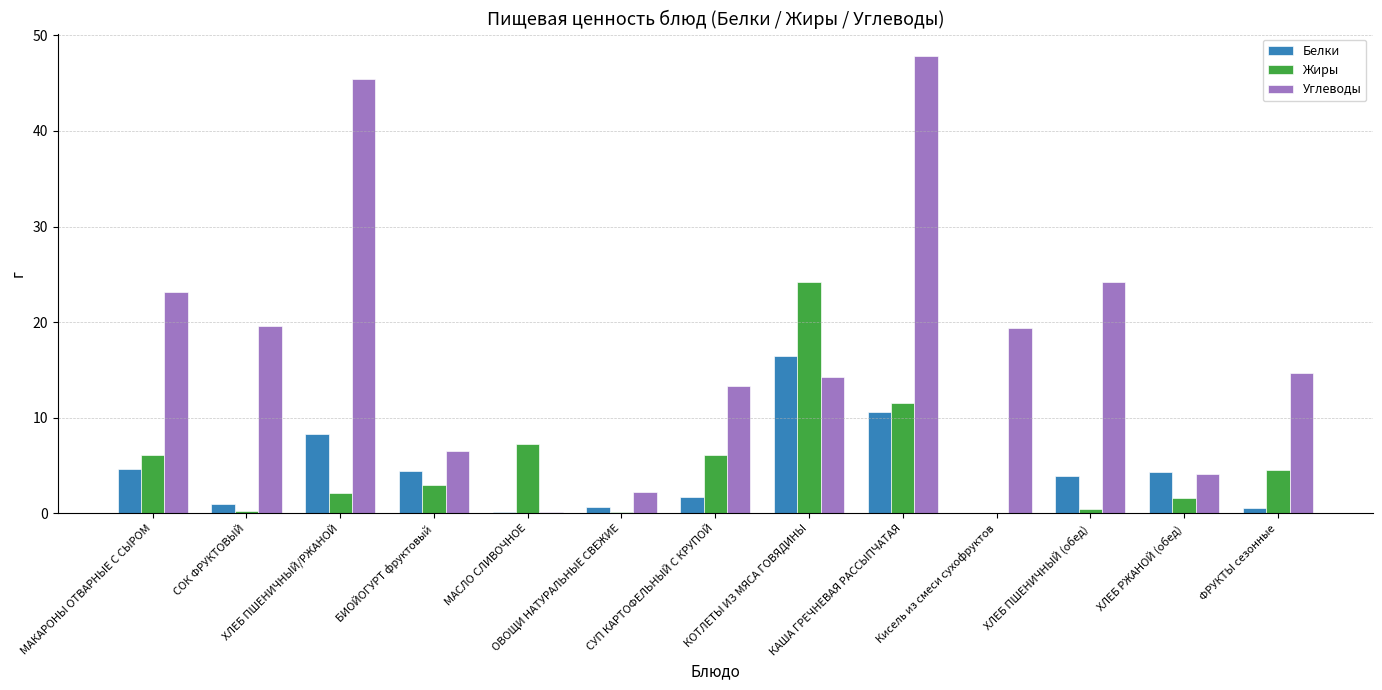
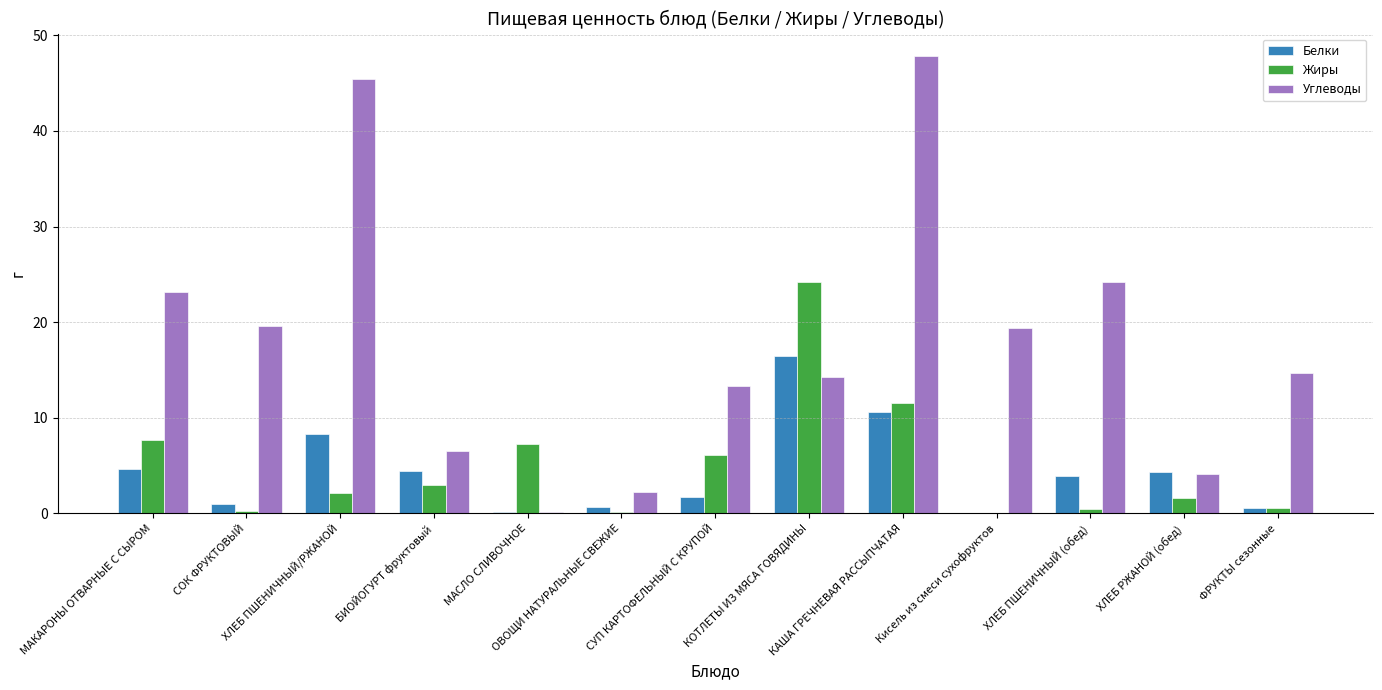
  {
    "Белки": {
      "МАКАРОНЫ ОТВАРНЫЕ С СЫРОМ": 5,
      "СОК ФРУКТОВЫЙ": 1,
      "ХЛЕБ ПШЕНИЧНЫЙ/РЖАНОЙ": 8,
      "БИОЙОГУРТ фруктовый": 4,
      "ОВОЩИ НАТУРАЛЬНЫЕ СВЕЖИЕ": 1,
      "СУП КАРТОФЕЛЬНЫЙ С КРУПОЙ": 2,
      "КОТЛЕТЫ ИЗ МЯСА ГОВЯДИНЫ": 17,
      "КАША ГРЕЧНЕВАЯ РАССЫПЧАТАЯ": 11,
      "Кисель из смеси сухофруктов": 0,
      "ХЛЕБ ПШЕНИЧНЫЙ (обед)": 4,
      "ХЛЕБ РЖАНОЙ (обед)": 4,
      "ФРУКТЫ сезонные": 1
    },
    "Жиры": {
-     "МАКАРОНЫ ОТВАРНЫЕ С СЫРОМ": 6,
+     "МАКАРОНЫ ОТВАРНЫЕ С СЫРОМ": 8,
      "ХЛЕБ ПШЕНИЧНЫЙ/РЖАНОЙ": 2,
      "БИОЙОГУРТ фруктовый": 3,
      "МАСЛО СЛИВОЧНОЕ": 7,
      "СУП КАРТОФЕЛЬНЫЙ С КРУПОЙ": 6,
      "КОТЛЕТЫ ИЗ МЯСА ГОВЯДИНЫ": 24,
      "КАША ГРЕЧНЕВАЯ РАССЫПЧАТАЯ": 12,
      "Кисель из смеси сухофруктов": 0,
      "ХЛЕБ ПШЕНИЧНЫЙ (обед)": 1,
      "ХЛЕБ РЖАНОЙ (обед)": 2,
-     "ФРУКТЫ сезонные": 5
+     "ФРУКТЫ сезонные": 1
    },
    "Углеводы": {
      "МАКАРОНЫ ОТВАРНЫЕ С СЫРОМ": 23,
      "СОК ФРУКТОВЫЙ": 20,
      "ХЛЕБ ПШЕНИЧНЫЙ/РЖАНОЙ": 45,
      "БИОЙОГУРТ фруктовый": 7,
      "ОВОЩИ НАТУРАЛЬНЫЕ СВЕЖИЕ": 2,
      "СУП КАРТОФЕЛЬНЫЙ С КРУПОЙ": 13,
      "КОТЛЕТЫ ИЗ МЯСА ГОВЯДИНЫ": 14,
      "КАША ГРЕЧНЕВАЯ РАССЫПЧАТАЯ": 48,
      "Кисель из смеси сухофруктов": 19,
      "ХЛЕБ ПШЕНИЧНЫЙ (обед)": 24,
      "ХЛЕБ РЖАНОЙ (обед)": 4,
      "ФРУКТЫ сезонные": 15
    }
  }
